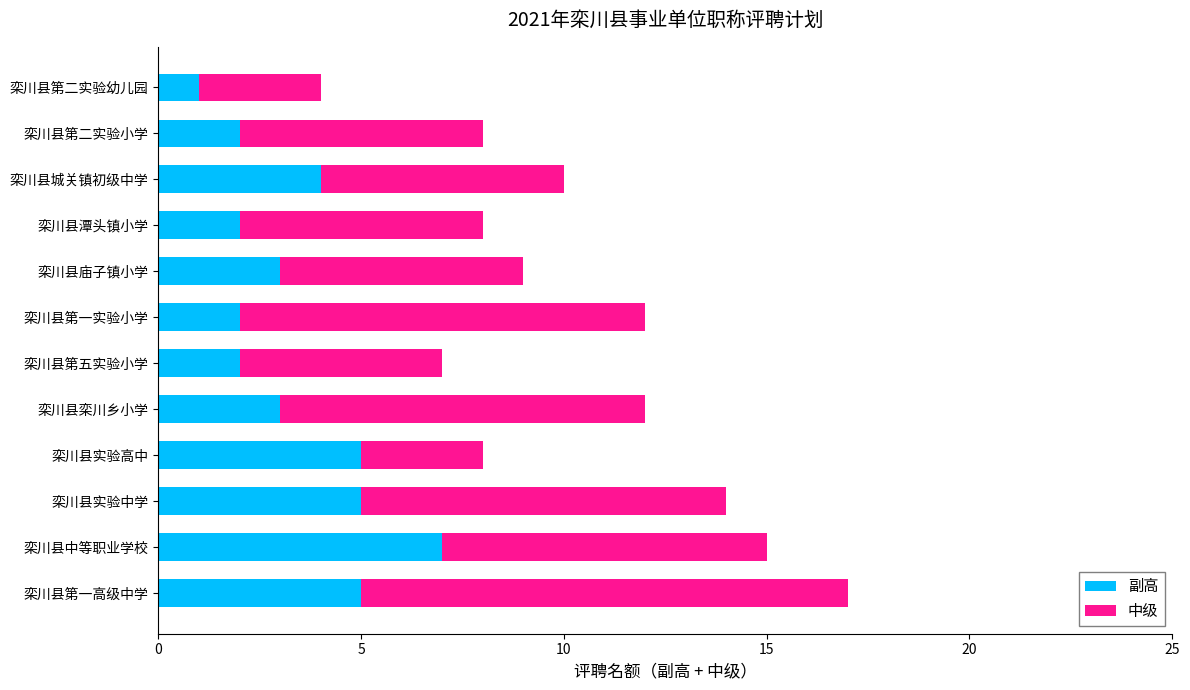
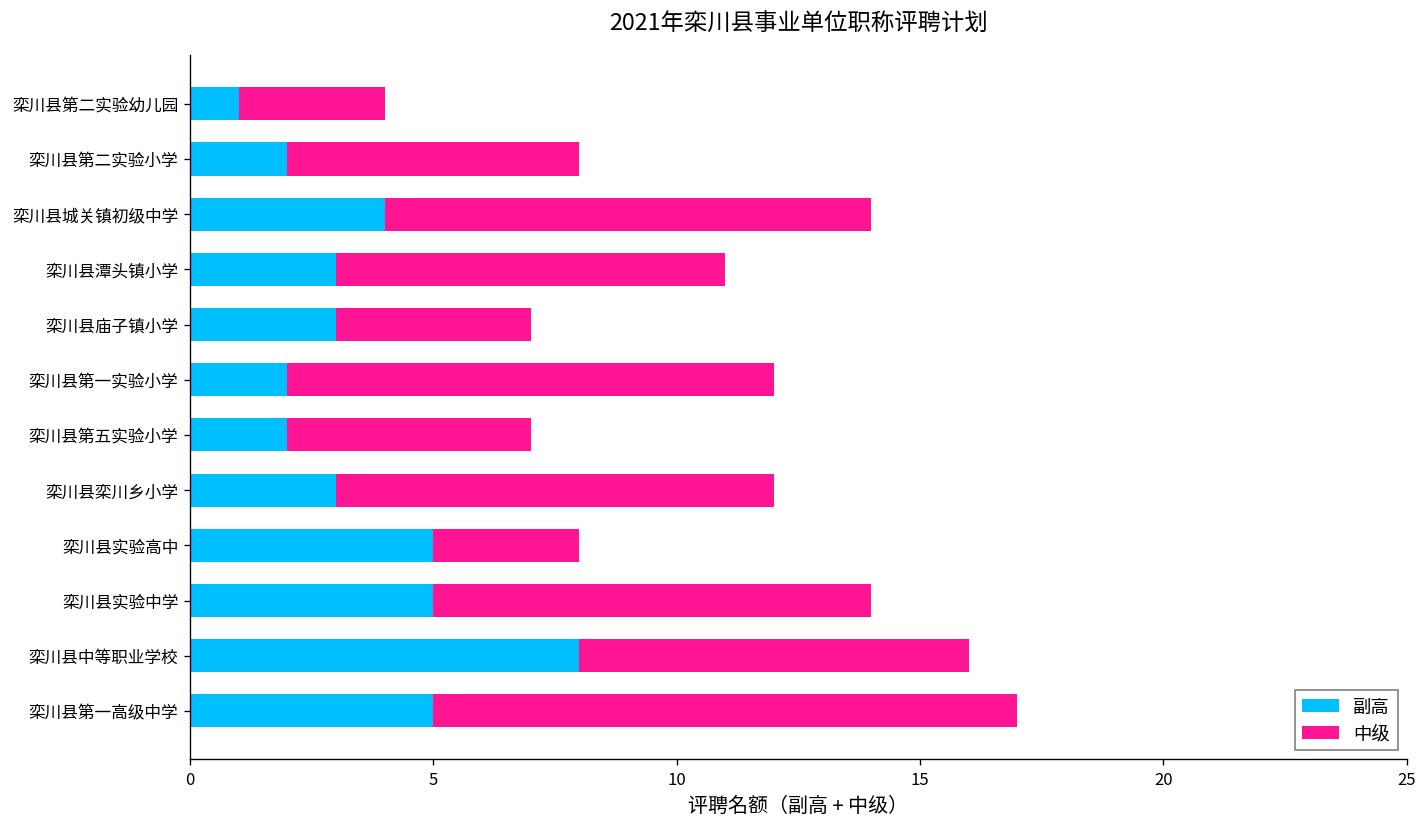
  {
    "副高": {
      "栾川县第二实验幼儿园": 1,
      "栾川县第二实验小学": 2,
      "栾川县城关镇初级中学": 4,
-     "栾川县潭头镇小学": 2,
+     "栾川县潭头镇小学": 3,
      "栾川县庙子镇小学": 3,
      "栾川县第一实验小学": 2,
      "栾川县第五实验小学": 2,
      "栾川县栾川乡小学": 3,
      "栾川县实验高中": 5,
      "栾川县实验中学": 5,
-     "栾川县中等职业学校": 7,
+     "栾川县中等职业学校": 8,
      "栾川县第一高级中学": 5
    },
    "中级": {
      "栾川县第二实验幼儿园": 3,
      "栾川县第二实验小学": 6,
-     "栾川县城关镇初级中学": 6,
-     "栾川县潭头镇小学": 6,
-     "栾川县庙子镇小学": 6,
+     "栾川县城关镇初级中学": 10,
+     "栾川县潭头镇小学": 8,
+     "栾川县庙子镇小学": 4,
      "栾川县第一实验小学": 10,
      "栾川县第五实验小学": 5,
      "栾川县栾川乡小学": 9,
      "栾川县实验高中": 3,
      "栾川县实验中学": 9,
      "栾川县中等职业学校": 8,
      "栾川县第一高级中学": 12
    }
  }
